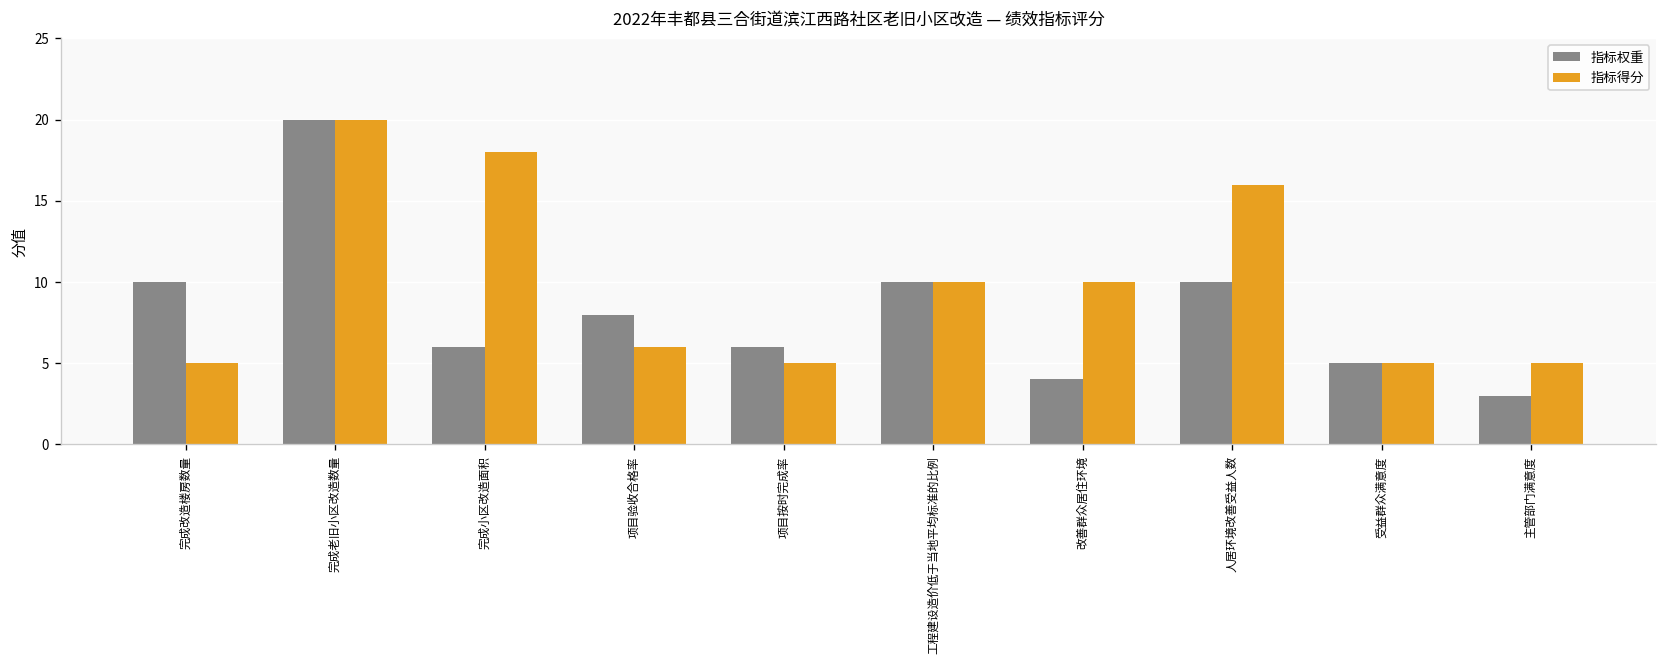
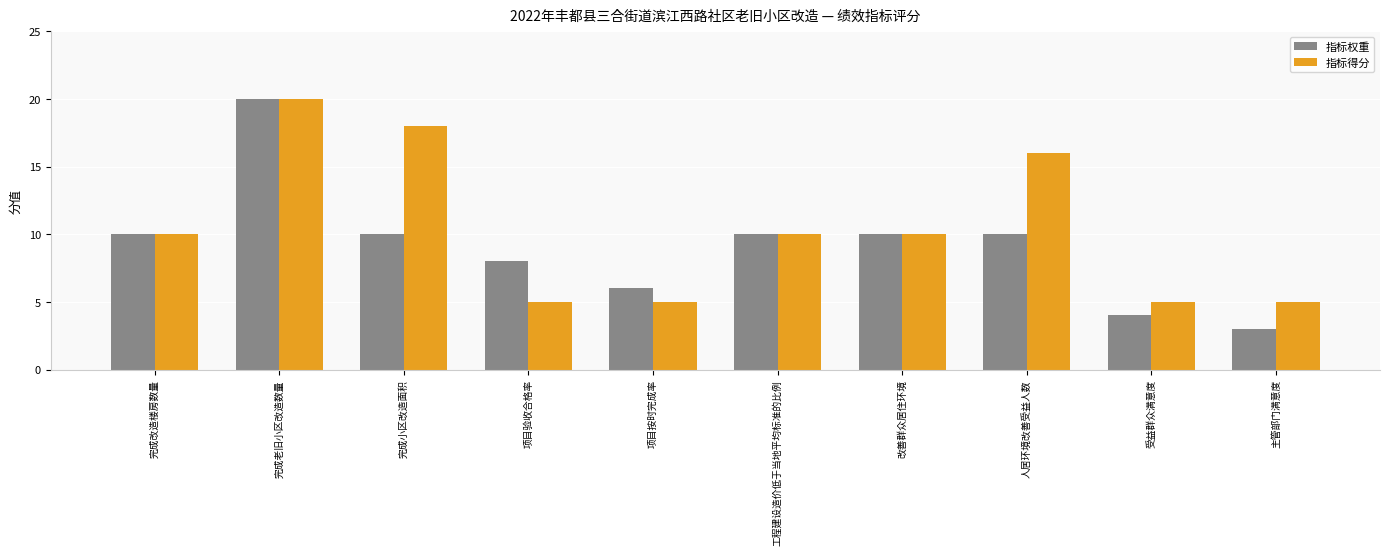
  {
    "指标权重": {
      "完成改造楼房数量": 10,
      "完成老旧小区改造数量": 20,
-     "完成小区改造面积": 6,
+     "完成小区改造面积": 10,
      "项目验收合格率": 8,
      "项目按时完成率": 6,
      "工程建设造价低于当地平均标准的比例": 10,
-     "改善群众居住环境": 4,
+     "改善群众居住环境": 10,
      "人居环境改善受益人数": 10,
-     "受益群众满意度": 5,
+     "受益群众满意度": 4,
      "主管部门满意度": 3
    },
    "指标得分": {
-     "完成改造楼房数量": 5,
+     "完成改造楼房数量": 10,
      "完成老旧小区改造数量": 20,
      "完成小区改造面积": 18,
-     "项目验收合格率": 6,
+     "项目验收合格率": 5,
      "项目按时完成率": 5,
      "工程建设造价低于当地平均标准的比例": 10,
      "改善群众居住环境": 10,
      "人居环境改善受益人数": 16,
      "受益群众满意度": 5,
      "主管部门满意度": 5
    }
  }
